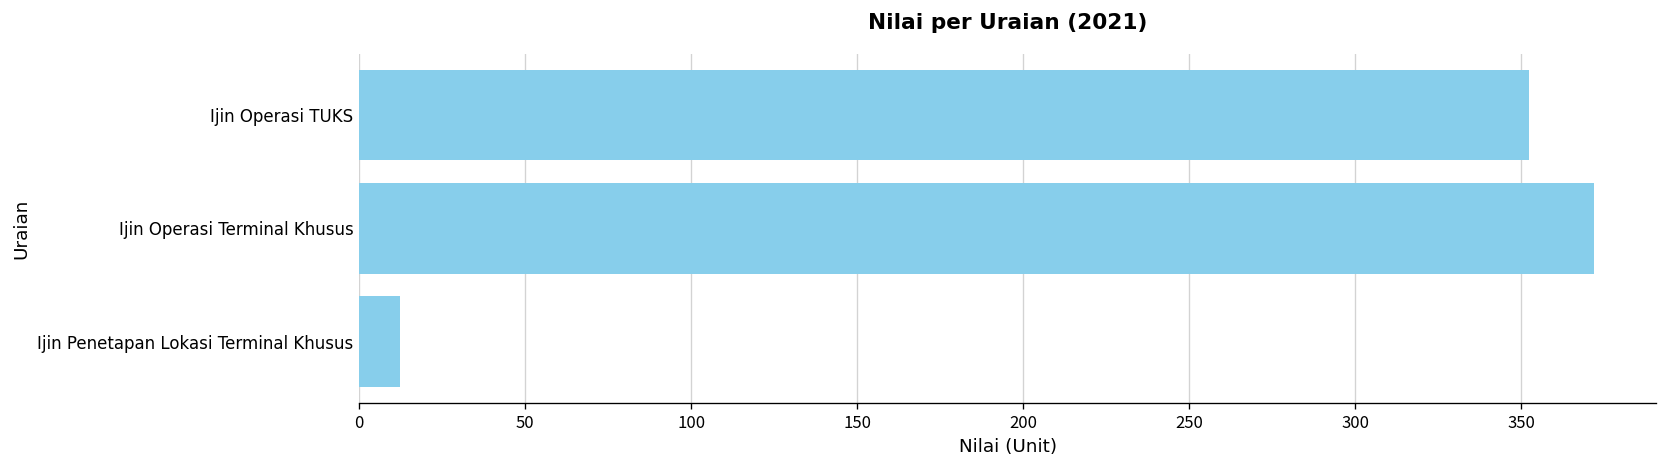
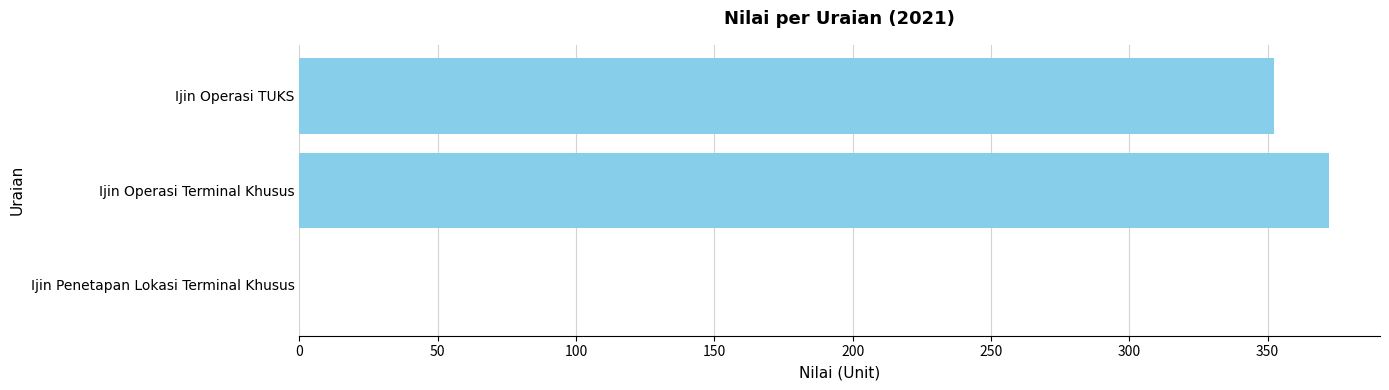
  {
    "Ijin Operasi TUKS": 352,
    "Ijin Operasi Terminal Khusus": 372,
-   "Ijin Penetapan Lokasi Terminal Khusus": 12
+   "Ijin Penetapan Lokasi Terminal Khusus": 0
  }
